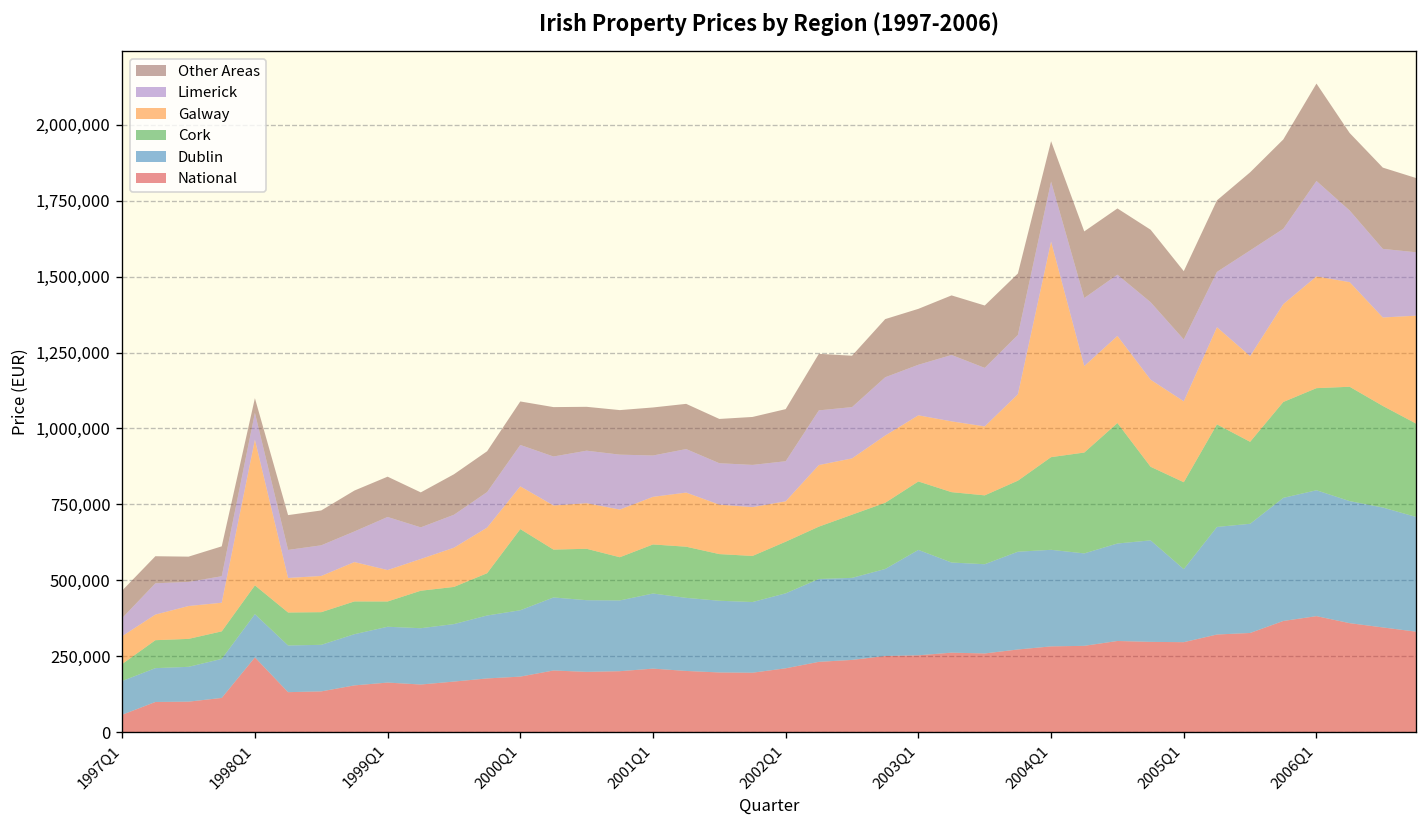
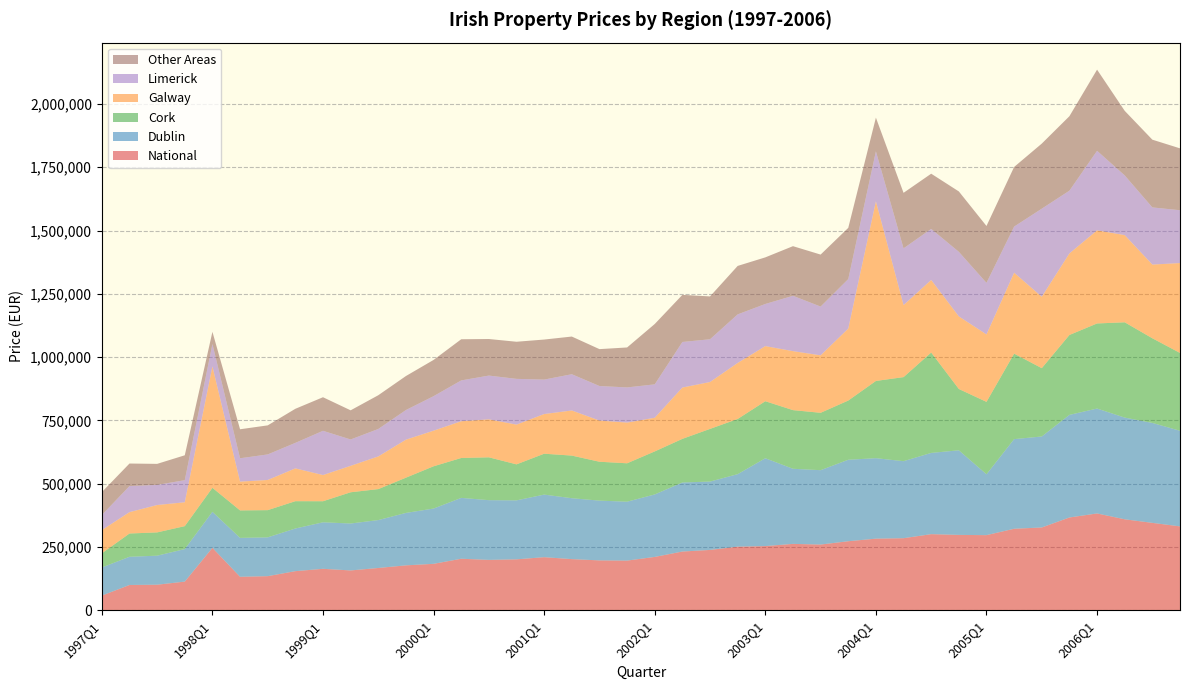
  {
    "National": {
      "1997Q1": "60,000",
      "1998Q1": "250,000",
      "1999Q1": "160,000",
      "2000Q1": "180,000",
      "2001Q1": "210,000",
      "2002Q1": "210,000",
      "2003Q1": "250,000",
      "2004Q1": "280,000",
      "2005Q1": "300,000",
      "2006Q1": "380,000"
    },
    "Dublin": {
      "1997Q1": "110,000",
      "1998Q1": "140,000",
      "1999Q1": "180,000",
      "2000Q1": "220,000",
      "2001Q1": "250,000",
      "2002Q1": "250,000",
      "2003Q1": "350,000",
      "2004Q1": "320,000",
      "2005Q1": "240,000",
      "2006Q1": "410,000"
    },
    "Cork": {
      "1997Q1": "60,000",
      "1998Q1": "90,000",
      "1999Q1": "80,000",
-     "2000Q1": "270,000",
+     "2000Q1": "170,000",
      "2001Q1": "160,000",
      "2002Q1": "170,000",
      "2003Q1": "230,000",
      "2004Q1": "310,000",
      "2005Q1": "290,000",
      "2006Q1": "340,000"
    },
    "Galway": {
      "1997Q1": "90,000",
      "1998Q1": "480,000",
      "1999Q1": "100,000",
      "2000Q1": "140,000",
      "2001Q1": "160,000",
      "2002Q1": "130,000",
      "2003Q1": "220,000",
      "2004Q1": "710,000",
      "2005Q1": "270,000",
      "2006Q1": "370,000"
    },
    "Limerick": {
      "1997Q1": "60,000",
      "1998Q1": "90,000",
      "1999Q1": "170,000",
      "2000Q1": "140,000",
      "2001Q1": "140,000",
      "2002Q1": "130,000",
      "2003Q1": "170,000",
      "2004Q1": "200,000",
      "2005Q1": "200,000",
      "2006Q1": "310,000"
    },
    "Other Areas": {
      "1997Q1": "90,000",
      "1998Q1": "50,000",
      "1999Q1": "130,000",
      "2000Q1": "140,000",
      "2001Q1": "160,000",
-     "2002Q1": "170,000",
+     "2002Q1": "240,000",
      "2003Q1": "180,000",
      "2004Q1": "130,000",
      "2005Q1": "220,000",
      "2006Q1": "320,000"
    }
  }
